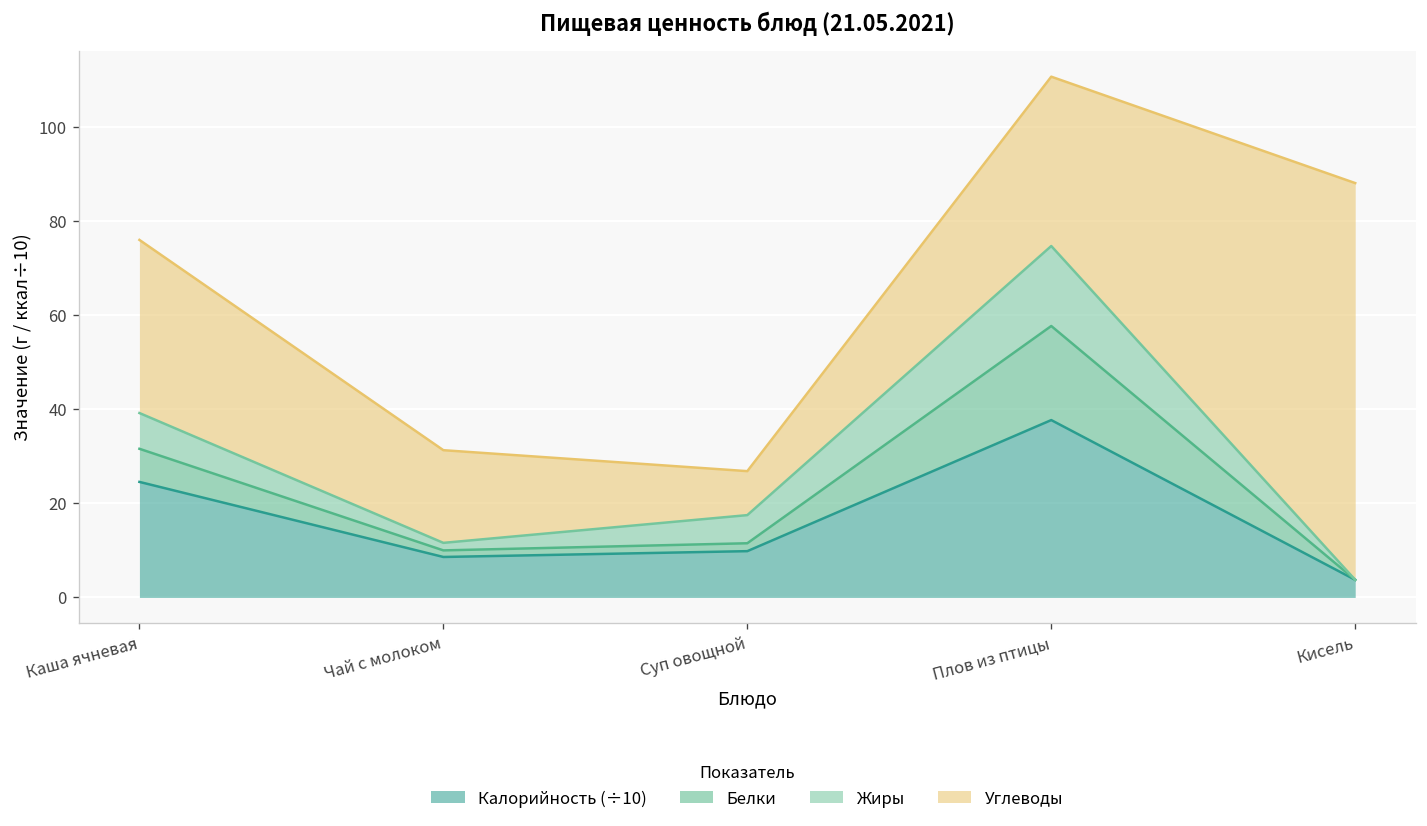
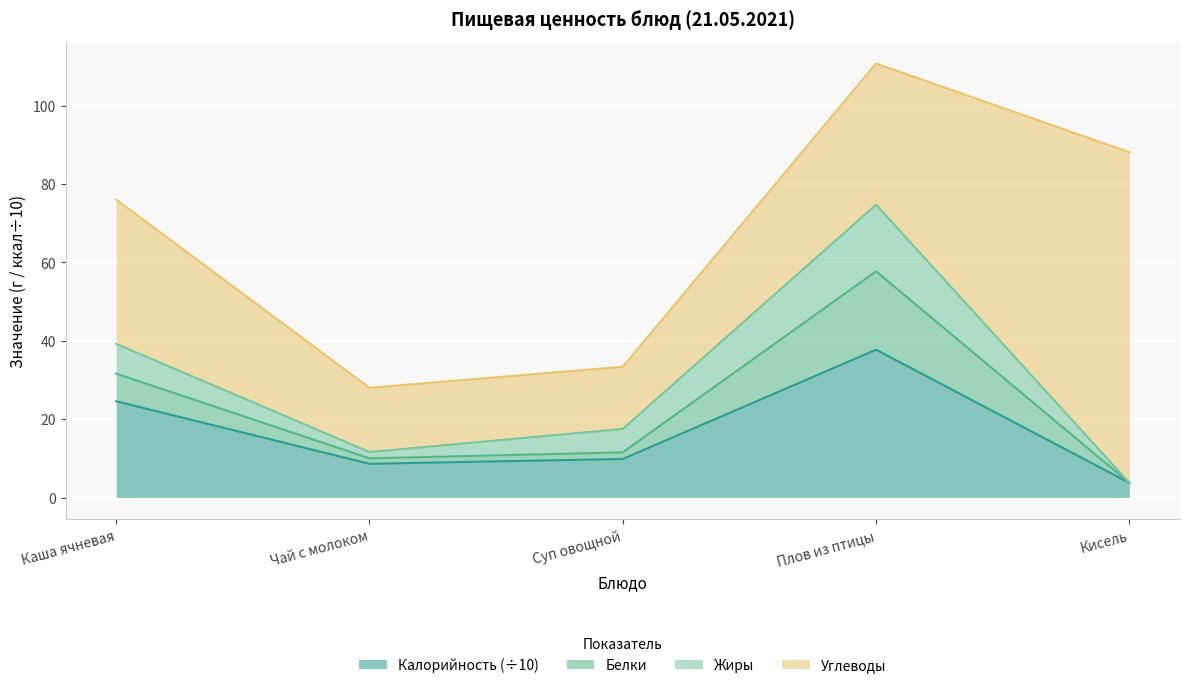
  {
    "Углеводы": {
      "Каша ячневая": 37,
-     "Чай с молоком": 20,
-     "Суп овощной": 9,
+     "Чай с молоком": 16,
+     "Суп овощной": 16,
      "Плов из птицы": 36,
      "Кисель": 84
    }
  }
